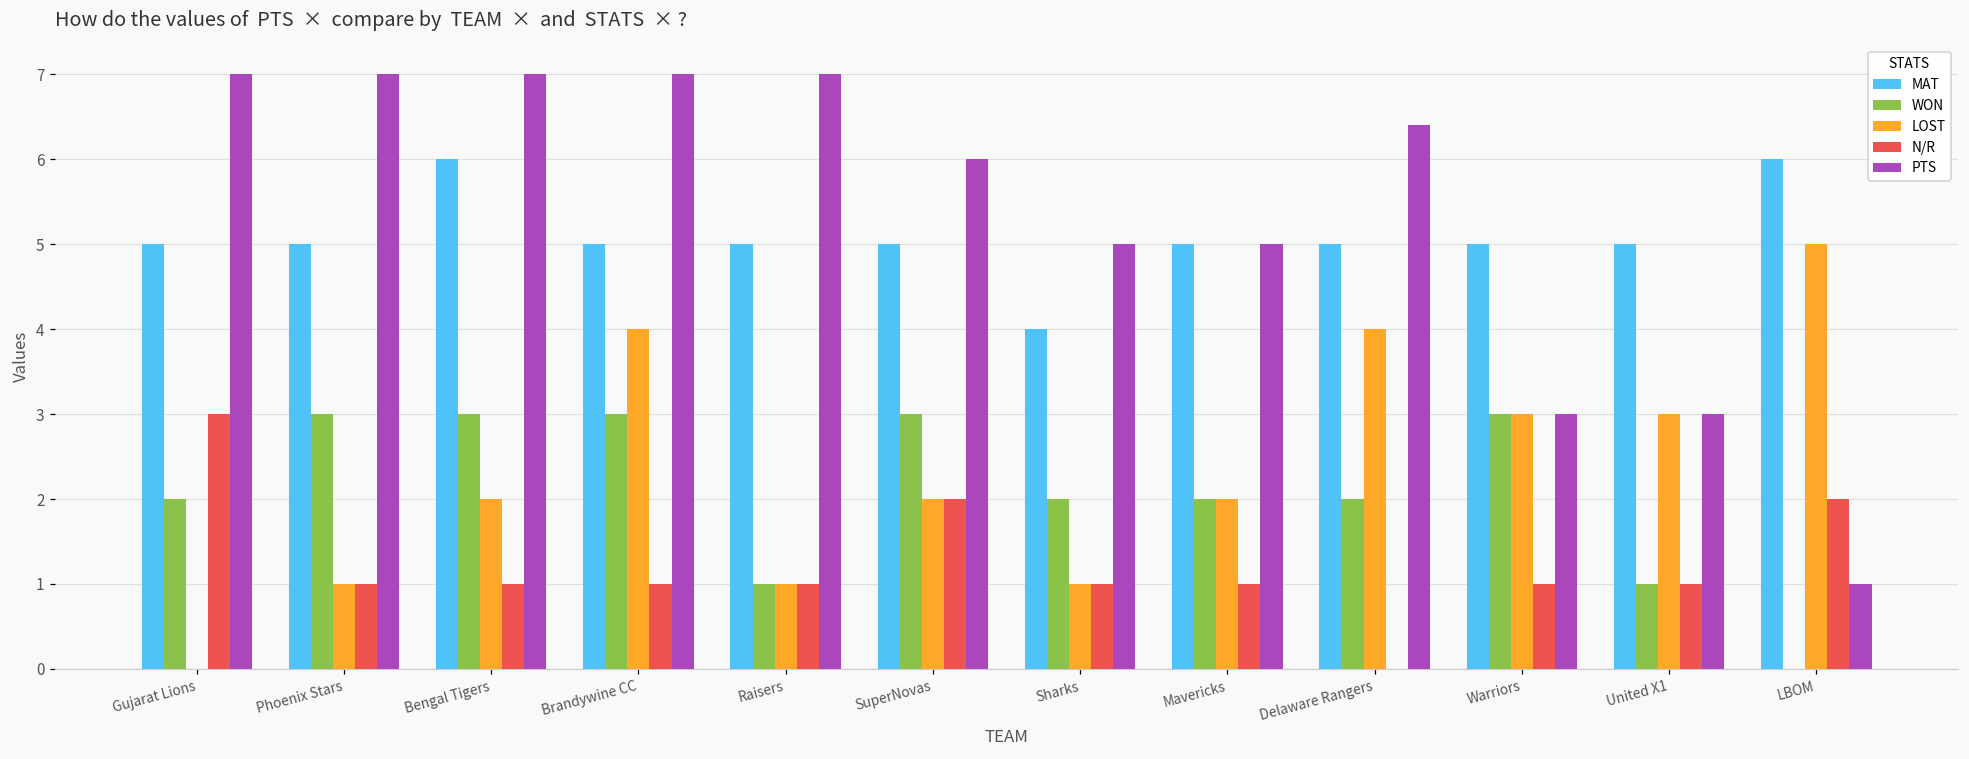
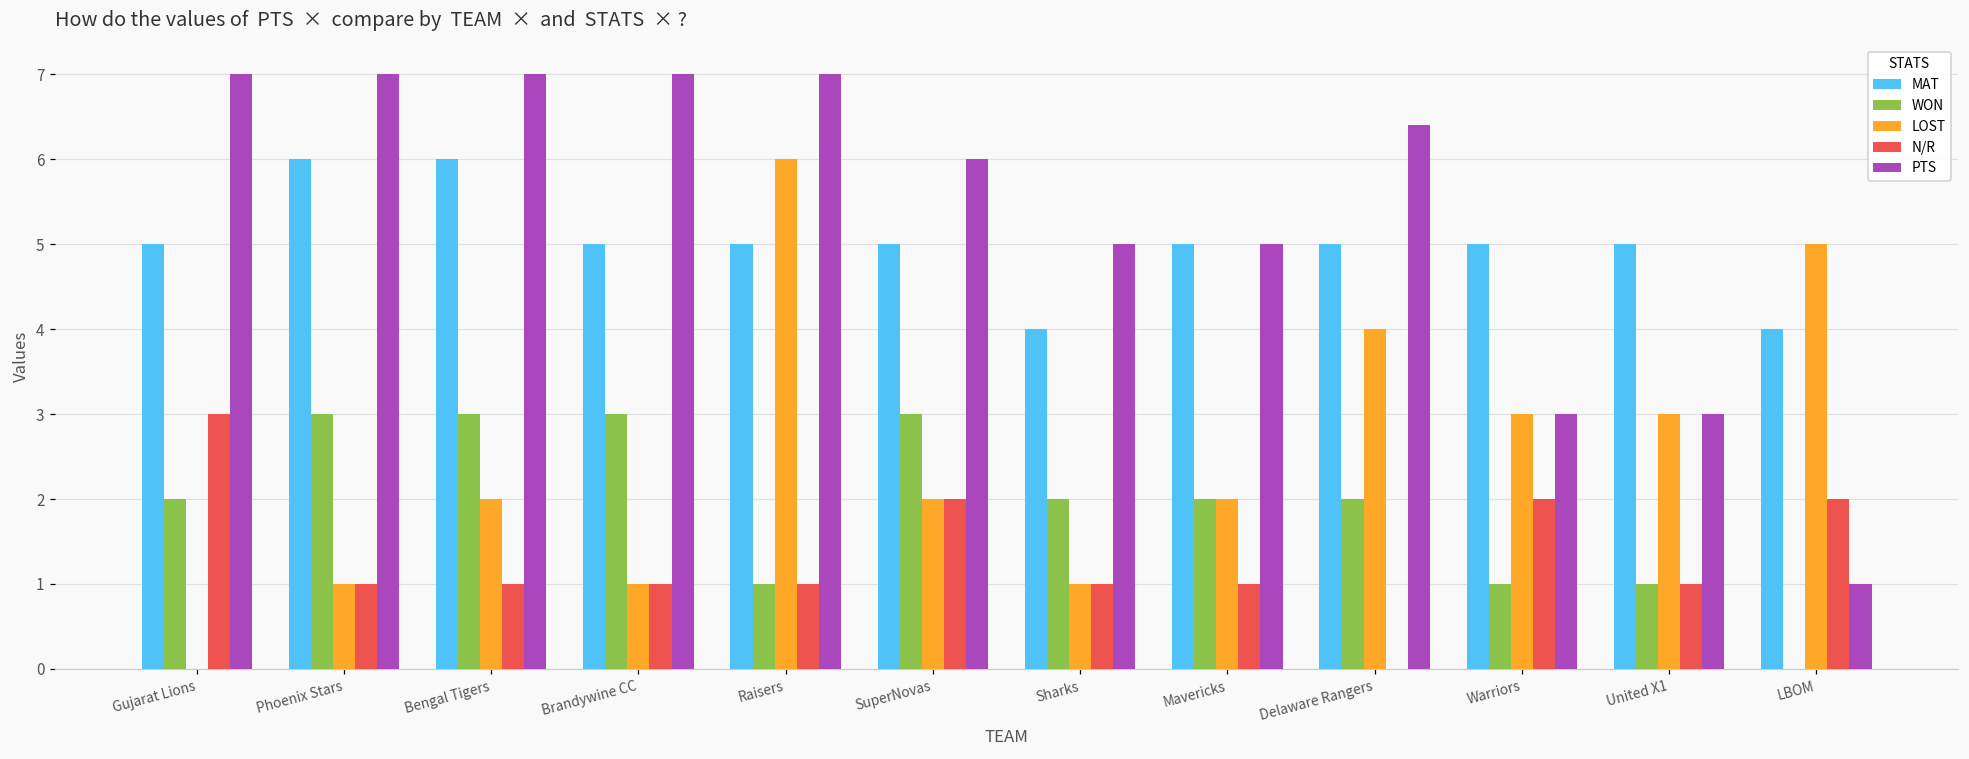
  {
    "MAT": {
      "Gujarat Lions": 5,
-     "Phoenix Stars": 5,
+     "Phoenix Stars": 6,
      "Bengal Tigers": 6,
      "Brandywine CC": 5,
      "Raisers": 5,
      "SuperNovas": 5,
      "Sharks": 4,
      "Mavericks": 5,
      "Delaware Rangers": 5,
      "Warriors": 5,
      "United X1": 5,
-     "LBOM": 6
+     "LBOM": 4
    },
    "WON": {
      "Gujarat Lions": 2,
      "Phoenix Stars": 3,
      "Bengal Tigers": 3,
      "Brandywine CC": 3,
      "Raisers": 1,
      "SuperNovas": 3,
      "Sharks": 2,
      "Mavericks": 2,
      "Delaware Rangers": 2,
-     "Warriors": 3,
+     "Warriors": 1,
      "United X1": 1,
      "LBOM": 0
    },
    "LOST": {
      "Gujarat Lions": 0,
      "Phoenix Stars": 1,
      "Bengal Tigers": 2,
-     "Brandywine CC": 4,
-     "Raisers": 1,
+     "Brandywine CC": 1,
+     "Raisers": 6,
      "SuperNovas": 2,
      "Sharks": 1,
      "Mavericks": 2,
      "Delaware Rangers": 4,
      "Warriors": 3,
      "United X1": 3,
      "LBOM": 5
    },
    "N/R": {
      "Gujarat Lions": 3,
      "Phoenix Stars": 1,
      "Bengal Tigers": 1,
      "Brandywine CC": 1,
      "Raisers": 1,
      "SuperNovas": 2,
      "Sharks": 1,
      "Mavericks": 1,
      "Delaware Rangers": 0,
-     "Warriors": 1,
+     "Warriors": 2,
      "United X1": 1,
      "LBOM": 2
    },
    "PTS": {
      "Gujarat Lions": 7,
      "Phoenix Stars": 7,
      "Bengal Tigers": 7,
      "Brandywine CC": 7,
      "Raisers": 7,
      "SuperNovas": 6,
      "Sharks": 5,
      "Mavericks": 5,
      "Delaware Rangers": 6.4,
      "Warriors": 3,
      "United X1": 3,
      "LBOM": 1
    }
  }
